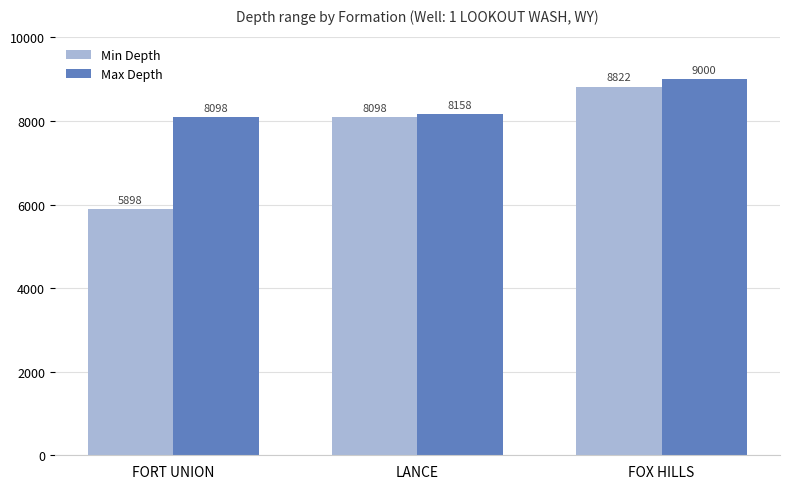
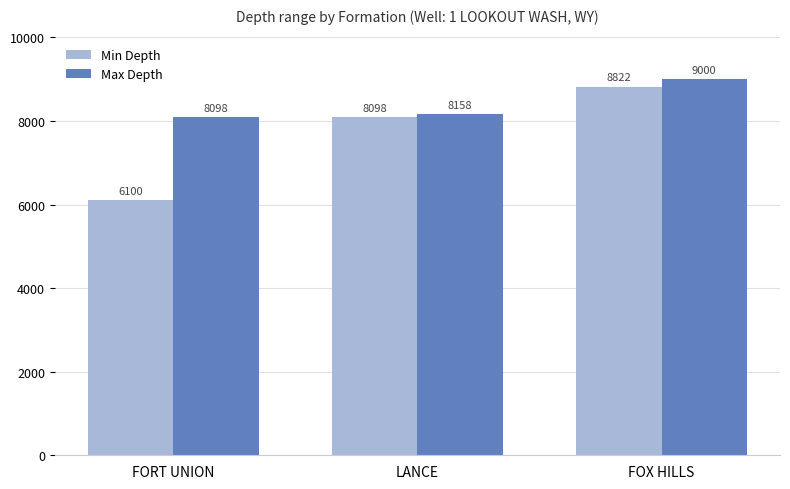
  {
    "Min Depth": {
-     "FORT UNION": 5898,
+     "FORT UNION": 6100,
      "LANCE": 8098,
      "FOX HILLS": 8822
    },
    "Max Depth": {
      "FORT UNION": 8098,
      "LANCE": 8158,
      "FOX HILLS": 9000
    }
  }
